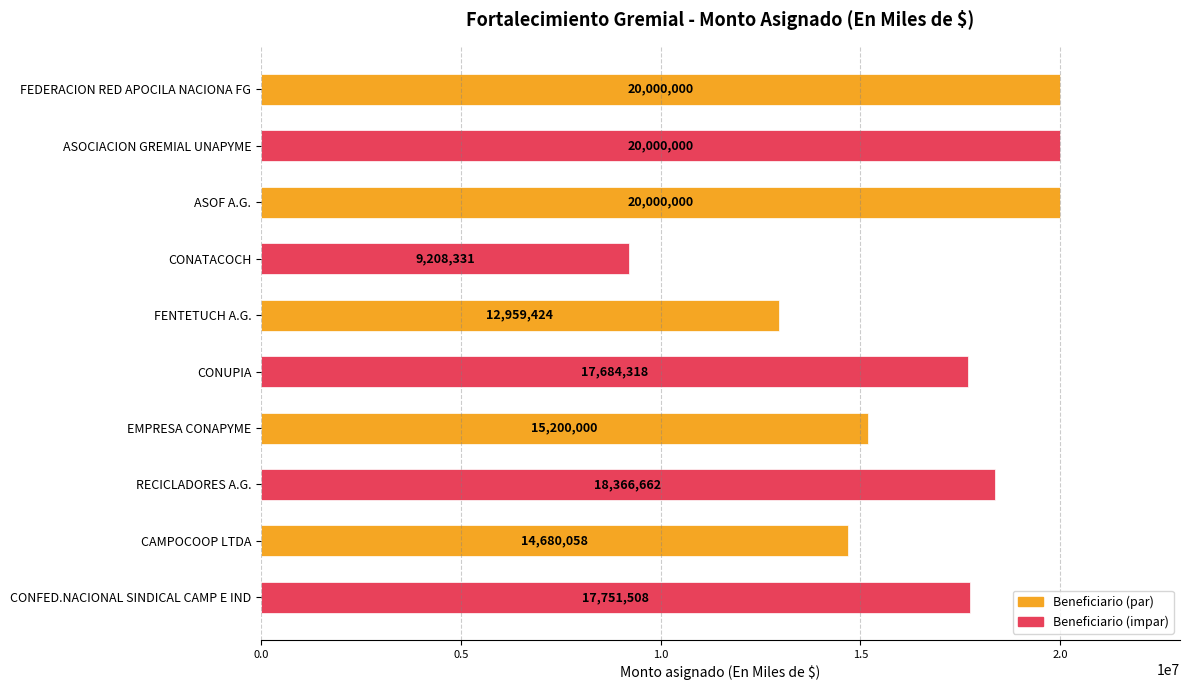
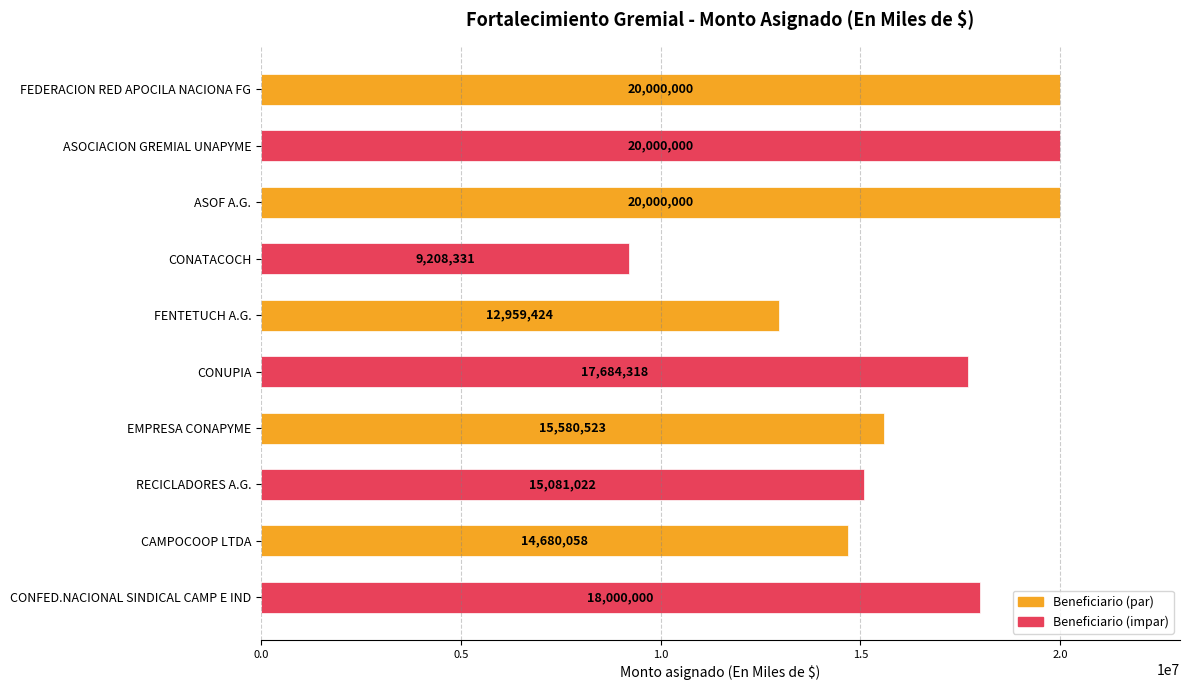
  {
    "FEDERACION RED APOCILA NACIONA FG": "20,000,000",
    "ASOCIACION GREMIAL UNAPYME": "20,000,000",
    "ASOF A.G.": "20,000,000",
    "CONATACOCH": "9,208,331",
    "FENTETUCH A.G.": "12,959,424",
    "CONUPIA": "17,684,318",
-   "EMPRESA CONAPYME": "15,200,000",
-   "RECICLADORES A.G.": "18,366,662",
+   "EMPRESA CONAPYME": "15,580,523",
+   "RECICLADORES A.G.": "15,081,022",
    "CAMPOCOOP LTDA": "14,680,058",
-   "CONFED.NACIONAL SINDICAL CAMP E IND": "17,751,508"
+   "CONFED.NACIONAL SINDICAL CAMP E IND": "18,000,000"
  }
